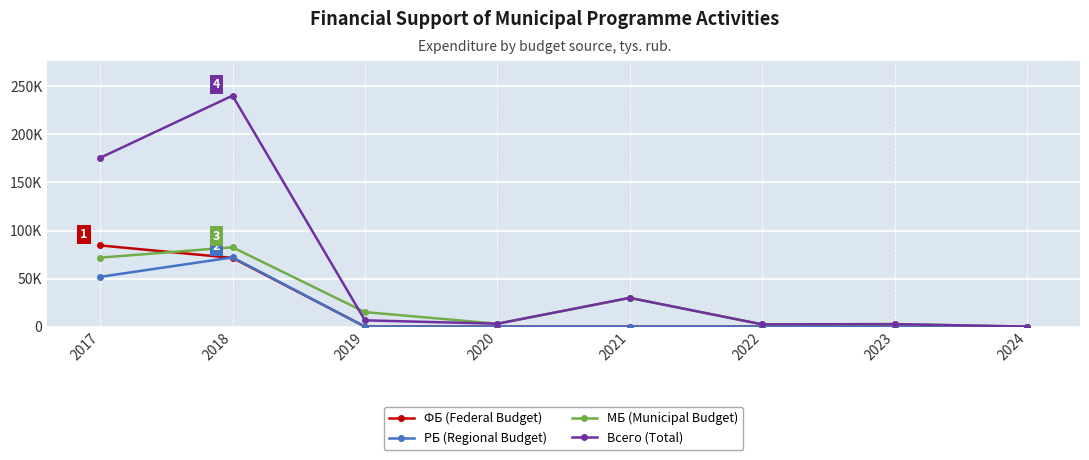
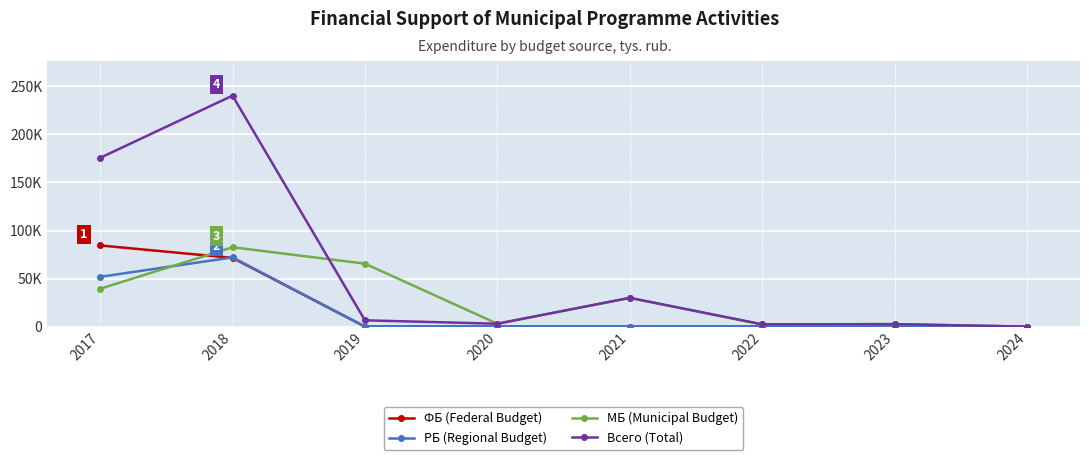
  {
    "РБ (Regional Budget)": {
      "2017": 50000
    },
    "МБ (Municipal Budget)": {
-     "2017": 70000,
-     "2019": 20000
+     "2017": 40000,
+     "2019": 70000
    },
    "Всего (Total)": {
      "2017": 180000,
      "2019": 10000
    }
  }
